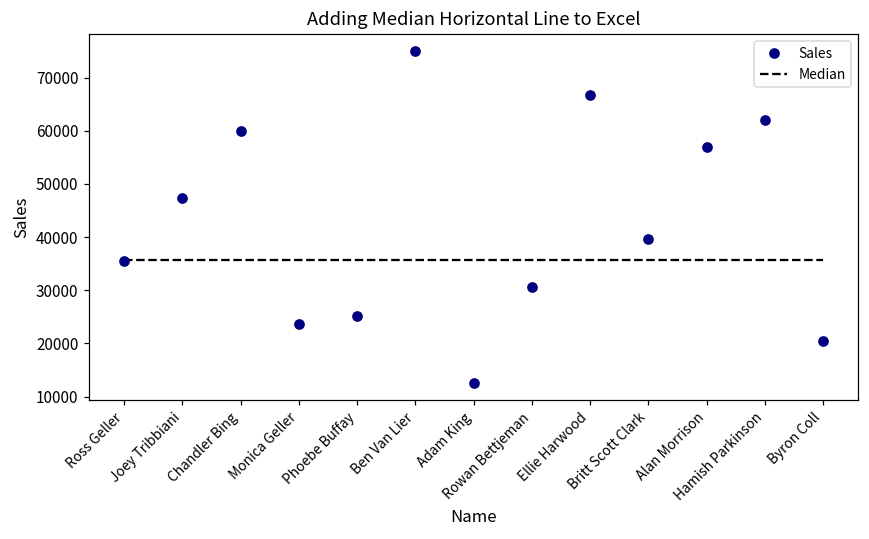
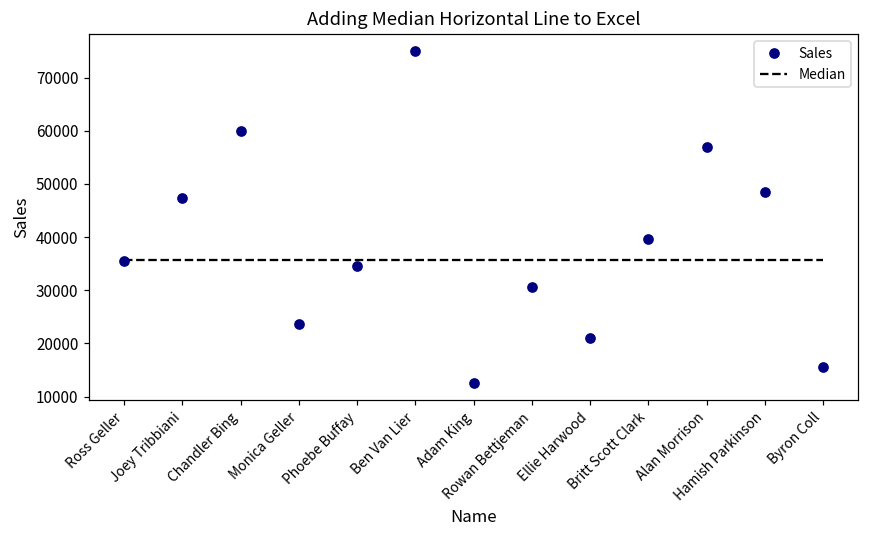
  {
    "Sales": {
      "Joey Tribbiani": 47000,
      "Chandler Bing": 60000,
      "Monica Geller": 24000,
-     "Phoebe Buffay": 25000,
+     "Phoebe Buffay": 35000,
      "Ben Van Lier": 75000,
      "Adam King": 13000,
      "Rowan Bettjeman": 31000,
-     "Ellie Harwood": 67000,
+     "Ellie Harwood": 21000,
      "Britt Scott Clark": 40000,
      "Alan Morrison": 57000,
-     "Hamish Parkinson": 62000,
-     "Byron Coll": 20000
+     "Hamish Parkinson": 48000,
+     "Byron Coll": 16000
    },
    "Median": {
      "Joey Tribbiani": 36000,
      "Chandler Bing": 36000,
      "Monica Geller": 36000,
      "Phoebe Buffay": 36000,
      "Ben Van Lier": 36000,
      "Adam King": 36000,
      "Rowan Bettjeman": 36000,
      "Ellie Harwood": 36000,
      "Britt Scott Clark": 36000,
      "Alan Morrison": 36000,
      "Hamish Parkinson": 36000,
      "Byron Coll": 36000
    }
  }
